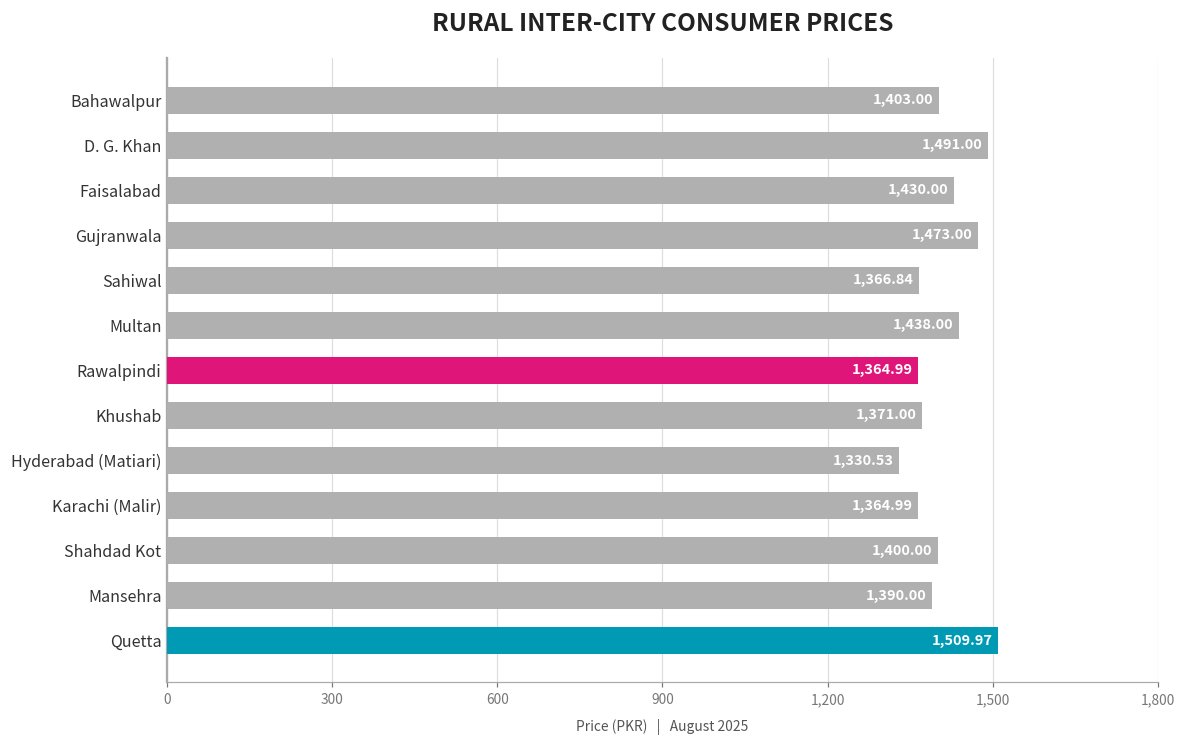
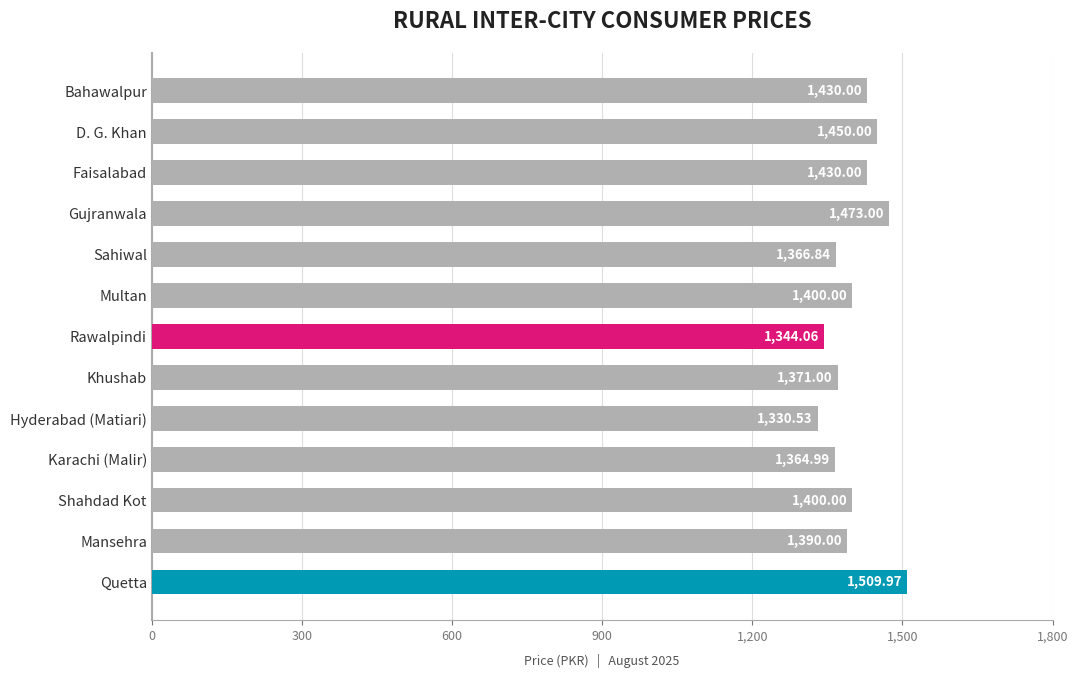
  {
-   "Bahawalpur": "1,403.00",
-   "D. G. Khan": "1,491.00",
+   "Bahawalpur": "1,430.00",
+   "D. G. Khan": "1,450.00",
    "Faisalabad": "1,430.00",
    "Gujranwala": "1,473.00",
    "Sahiwal": "1,366.84",
-   "Multan": "1,438.00",
-   "Rawalpindi": "1,364.99",
+   "Multan": "1,400.00",
+   "Rawalpindi": "1,344.06",
    "Khushab": "1,371.00",
    "Hyderabad (Matiari)": "1,330.53",
    "Karachi (Malir)": "1,364.99",
    "Shahdad Kot": "1,400.00",
    "Mansehra": "1,390.00",
    "Quetta": "1,509.97"
  }
